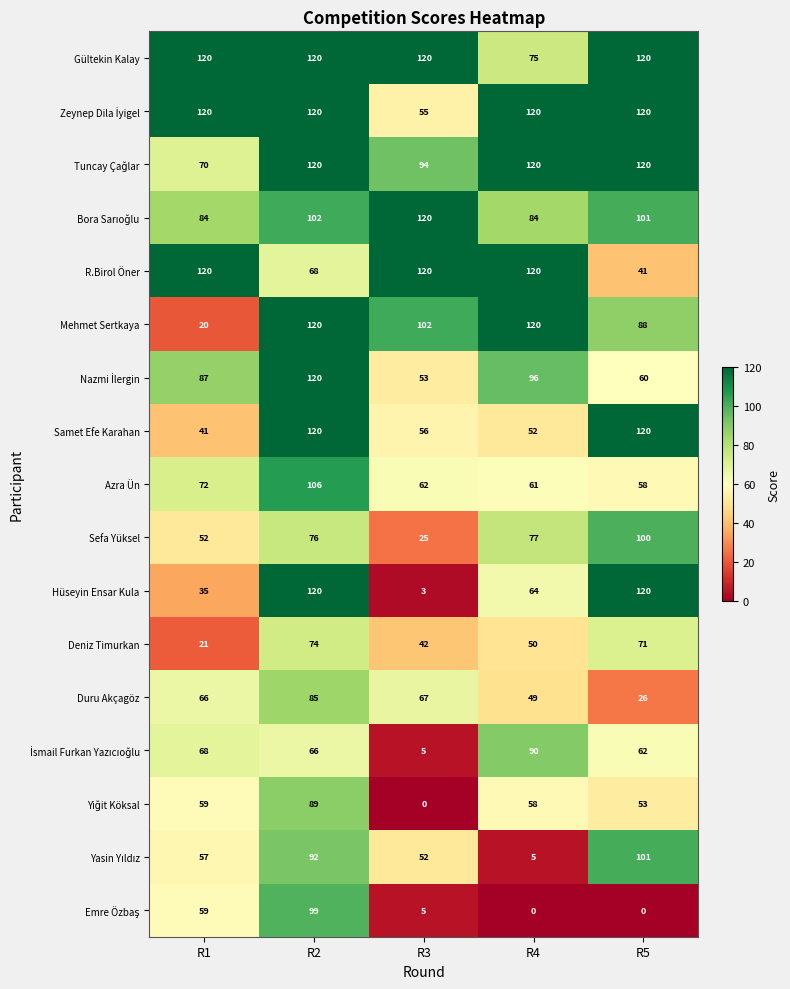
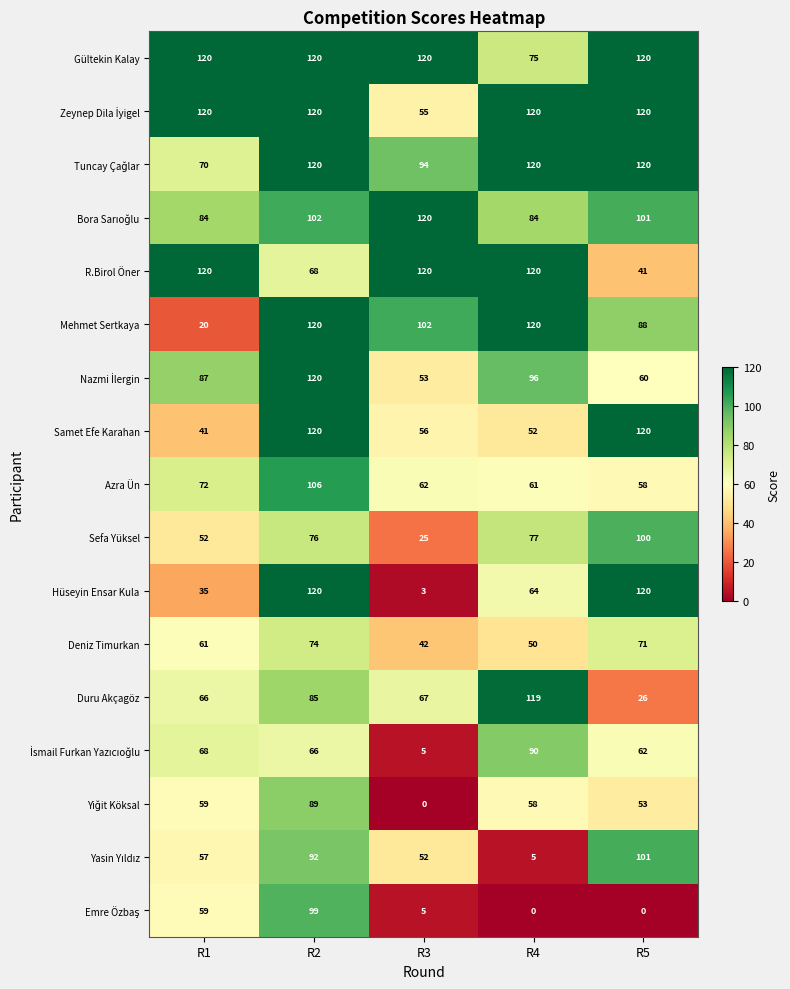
  {
    "Gültekin Kalay": {
      "R1": 120,
      "R2": 120,
      "R3": 120,
      "R4": 75,
      "R5": 120
    },
    "Zeynep Dila İyigel": {
      "R1": 120,
      "R2": 120,
      "R3": 55,
      "R4": 120,
      "R5": 120
    },
    "Tuncay Çağlar": {
      "R1": 70,
      "R2": 120,
      "R3": 94,
      "R4": 120,
      "R5": 120
    },
    "Bora Sarıoğlu": {
      "R1": 84,
      "R2": 102,
      "R3": 120,
      "R4": 84,
      "R5": 101
    },
    "R.Birol Öner": {
      "R1": 120,
      "R2": 68,
      "R3": 120,
      "R4": 120,
      "R5": 41
    },
    "Mehmet Sertkaya": {
      "R1": 20,
      "R2": 120,
      "R3": 102,
      "R4": 120,
      "R5": 88
    },
    "Nazmi İlergin": {
      "R1": 87,
      "R2": 120,
      "R3": 53,
      "R4": 96,
      "R5": 60
    },
    "Samet Efe Karahan": {
      "R1": 41,
      "R2": 120,
      "R3": 56,
      "R4": 52,
      "R5": 120
    },
    "Azra Ün": {
      "R1": 72,
      "R2": 106,
      "R3": 62,
      "R4": 61,
      "R5": 58
    },
    "Sefa Yüksel": {
      "R1": 52,
      "R2": 76,
      "R3": 25,
      "R4": 77,
      "R5": 100
    },
    "Hüseyin Ensar Kula": {
      "R1": 35,
      "R2": 120,
      "R3": 3,
      "R4": 64,
      "R5": 120
    },
    "Deniz Timurkan": {
-     "R1": 21,
+     "R1": 61,
      "R2": 74,
      "R3": 42,
      "R4": 50,
      "R5": 71
    },
    "Duru Akçagöz": {
      "R1": 66,
      "R2": 85,
      "R3": 67,
-     "R4": 49,
+     "R4": 119,
      "R5": 26
    },
    "İsmail Furkan Yazıcıoğlu": {
      "R1": 68,
      "R2": 66,
      "R3": 5,
      "R4": 90,
      "R5": 62
    },
    "Yiğit Köksal": {
      "R1": 59,
      "R2": 89,
      "R3": 0,
      "R4": 58,
      "R5": 53
    },
    "Yasin Yıldız": {
      "R1": 57,
      "R2": 92,
      "R3": 52,
      "R4": 5,
      "R5": 101
    },
    "Emre Özbaş": {
      "R1": 59,
      "R2": 99,
      "R3": 5,
      "R4": 0,
      "R5": 0
    }
  }
